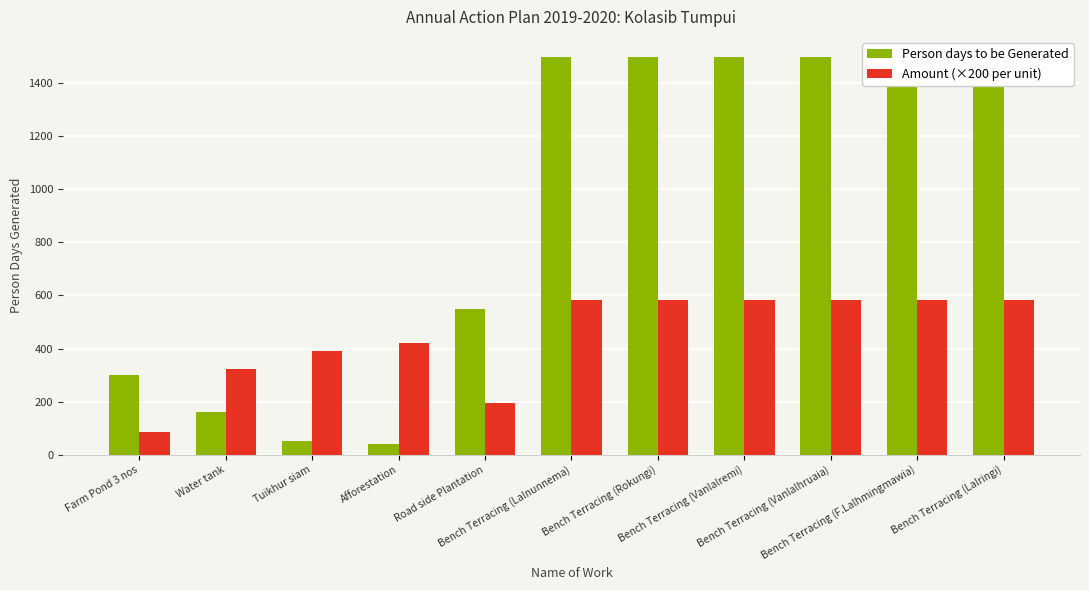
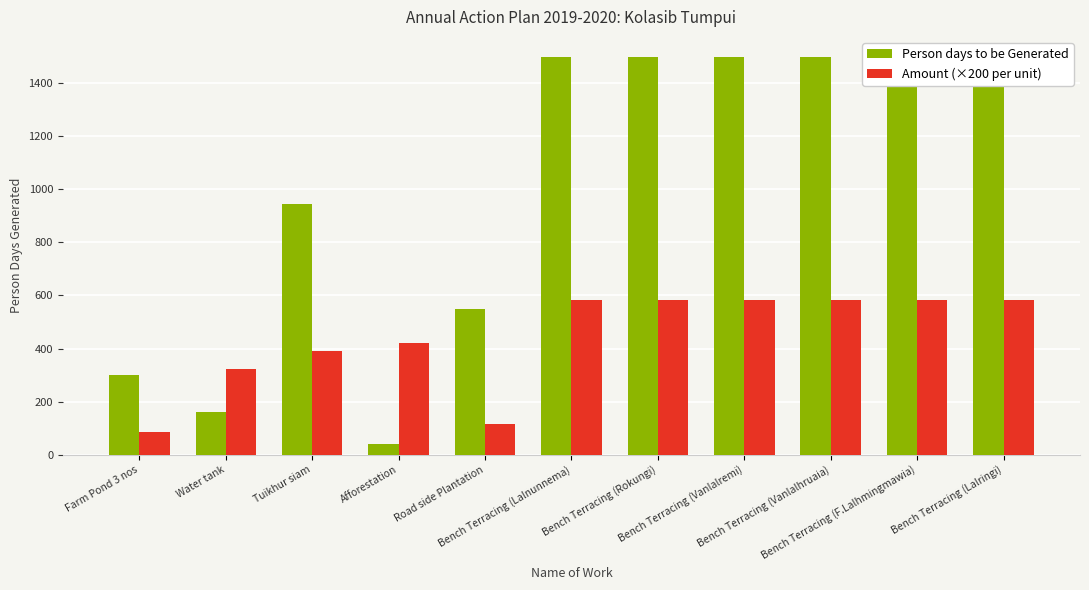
  {
    "Person days to be Generated": {
      "Farm Pond 3 nos": 300,
      "Water tank": 160,
-     "Tuikhur siam": 50,
+     "Tuikhur siam": 940,
      "Afforestation": 40,
      "Road side Plantation": 550,
      "Bench Terracing (Lalnunnema)": 1500,
      "Bench Terracing (Rokungi)": 1500,
      "Bench Terracing (Vanlalremi)": 1500,
      "Bench Terracing (Vanlalhruaia)": 1500
    },
    "Amount (×200 per unit)": {
      "Farm Pond 3 nos": 80,
      "Water tank": 320,
      "Tuikhur siam": 390,
      "Afforestation": 420,
-     "Road side Plantation": 190,
+     "Road side Plantation": 110,
      "Bench Terracing (Lalnunnema)": 580,
      "Bench Terracing (Rokungi)": 580,
      "Bench Terracing (Vanlalremi)": 580,
      "Bench Terracing (Vanlalhruaia)": 580,
      "Bench Terracing (F.Lalhmingmawia)": 580,
      "Bench Terracing (Lalringi)": 580
    }
  }
